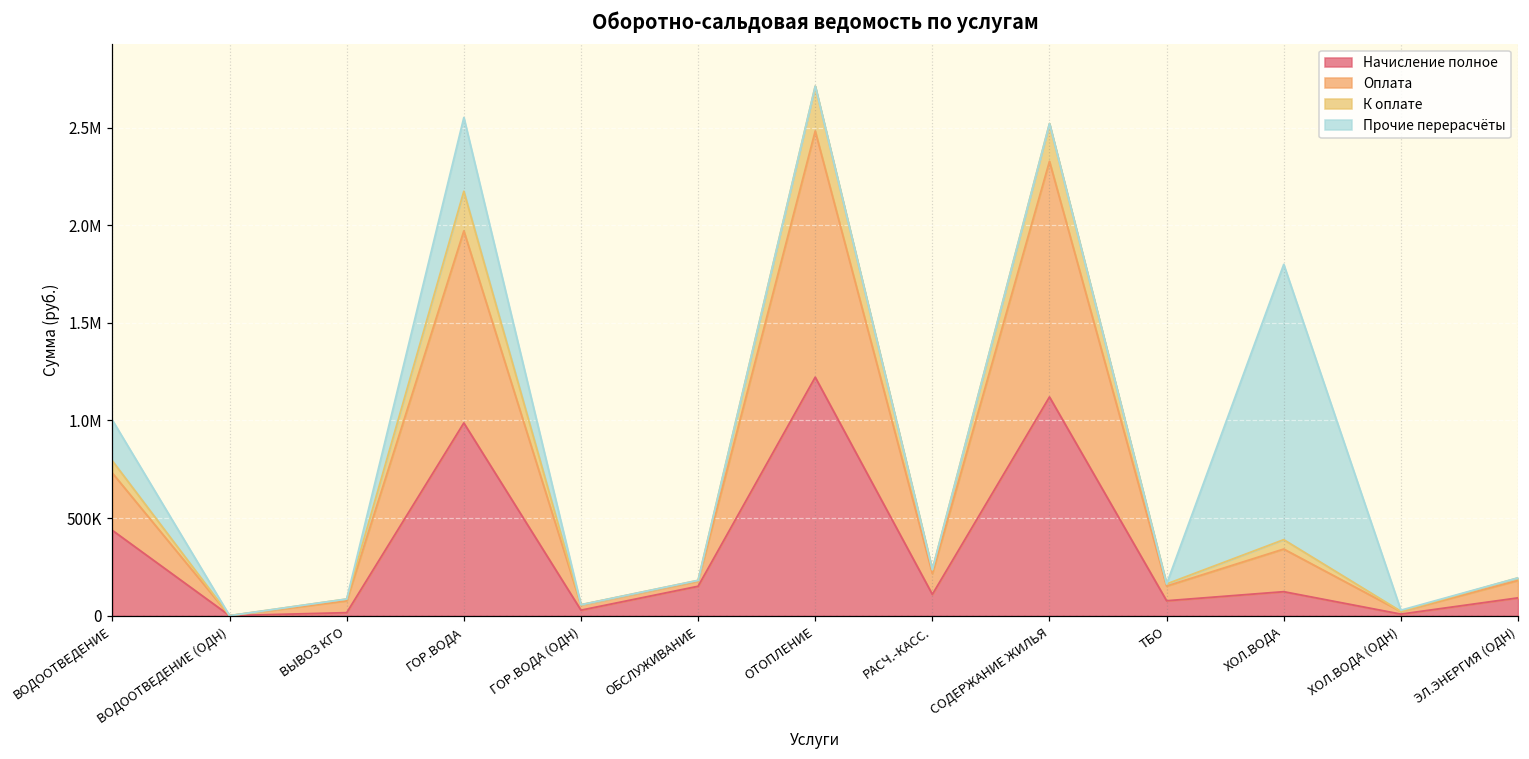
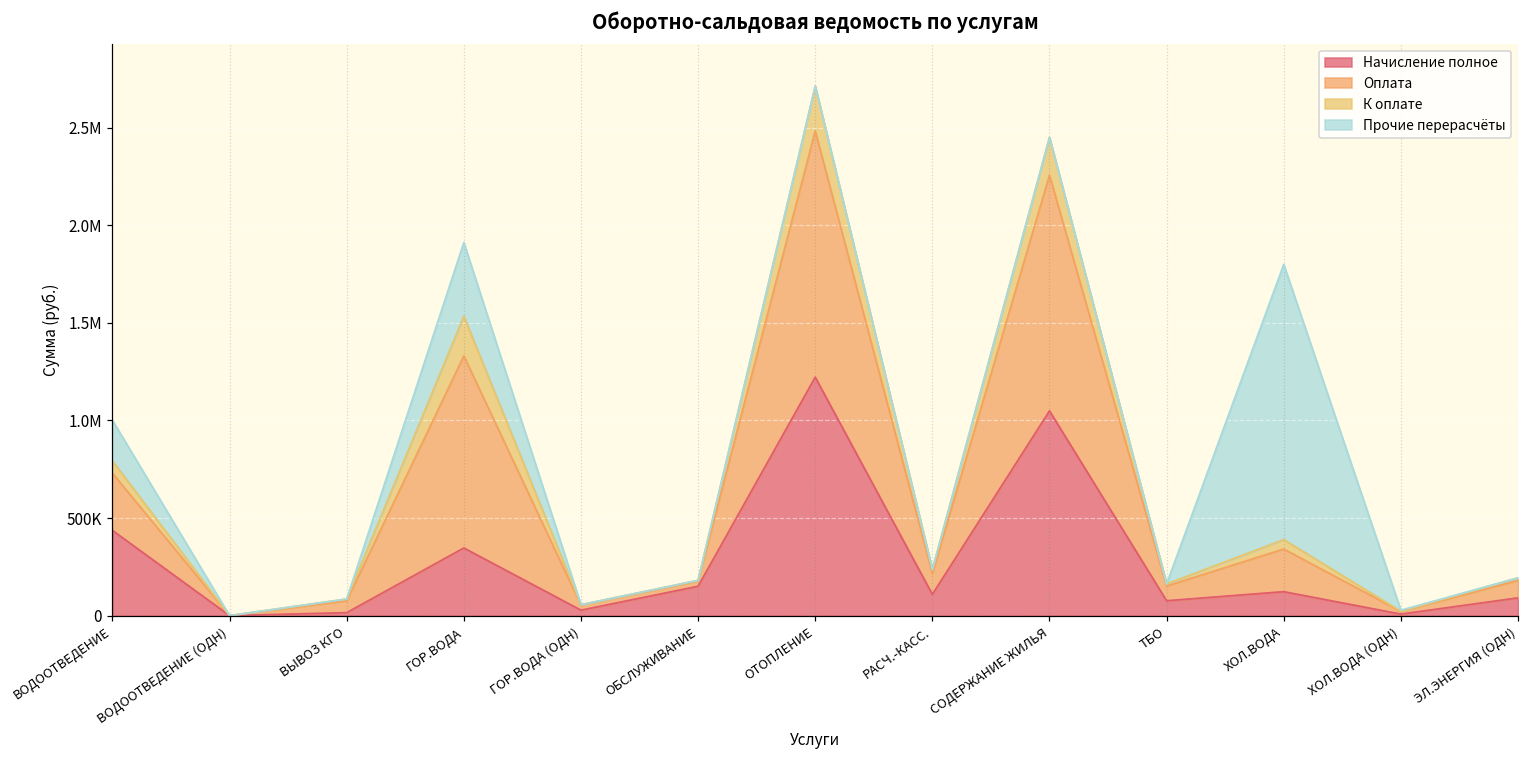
  {
    "Начисление полное": {
      "ВОДООТВЕДЕНИЕ": 440000,
      "ВЫВОЗ КГО": 20000,
-     "ГОР.ВОДА": 990000,
+     "ГОР.ВОДА": 350000,
      "ГОР.ВОДА (ОДН)": 30000,
      "ОБСЛУЖИВАНИЕ": 150000,
      "ОТОПЛЕНИЕ": 1220000,
      "РАСЧ.-КАСС.": 110000,
-     "СОДЕРЖАНИЕ ЖИЛЬЯ": 1120000,
+     "СОДЕРЖАНИЕ ЖИЛЬЯ": 1050000,
      "ТБО": 80000,
      "ХОЛ.ВОДА": 120000,
      "ЭЛ.ЭНЕРГИЯ (ОДН)": 90000
    },
    "Прочие перерасчёты": {
      "ВОДООТВЕДЕНИЕ": 210000,
      "ГОР.ВОДА": 380000,
      "ХОЛ.ВОДА": 1410000
    }
  }
